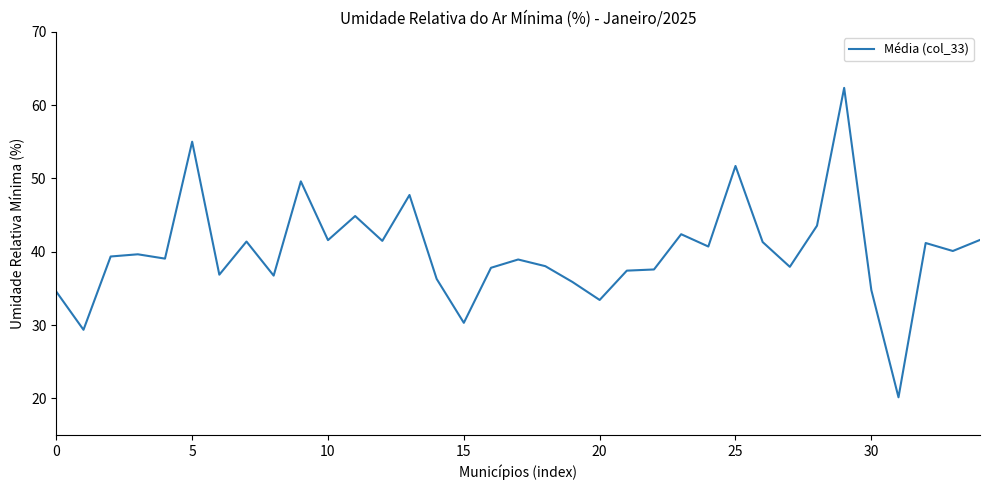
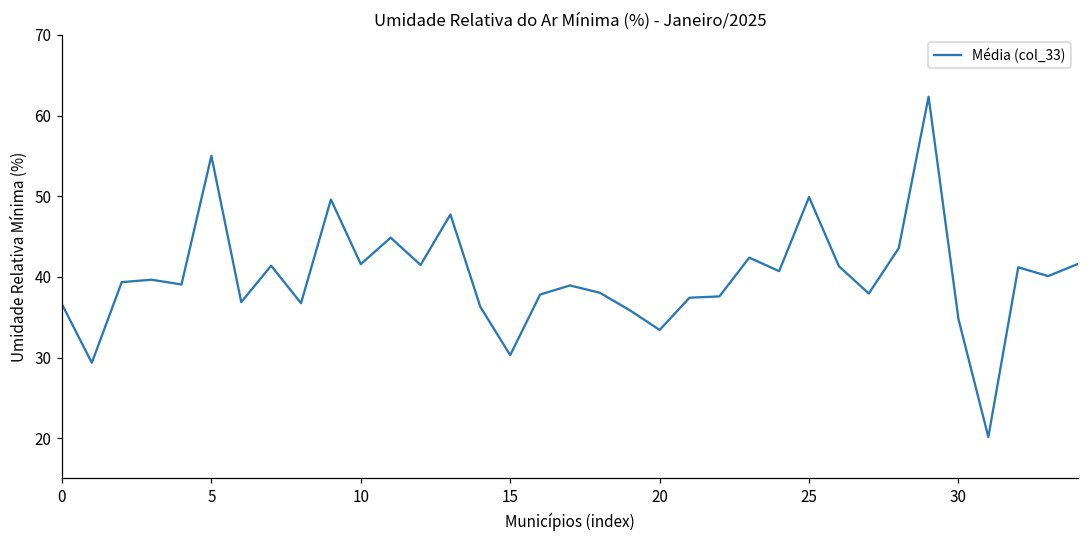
  {
-   "0": 35,
+   "0": 37,
    "5": 55,
    "10": 42,
    "15": 30,
    "20": 33,
-   "25": 52,
+   "25": 50,
    "30": 35
  }
